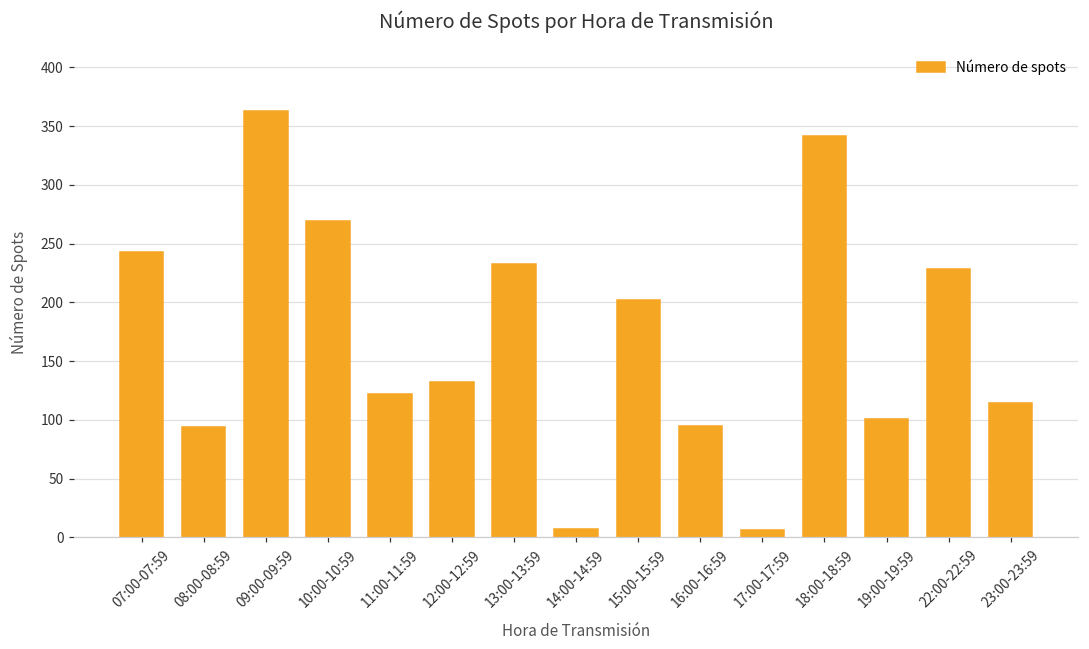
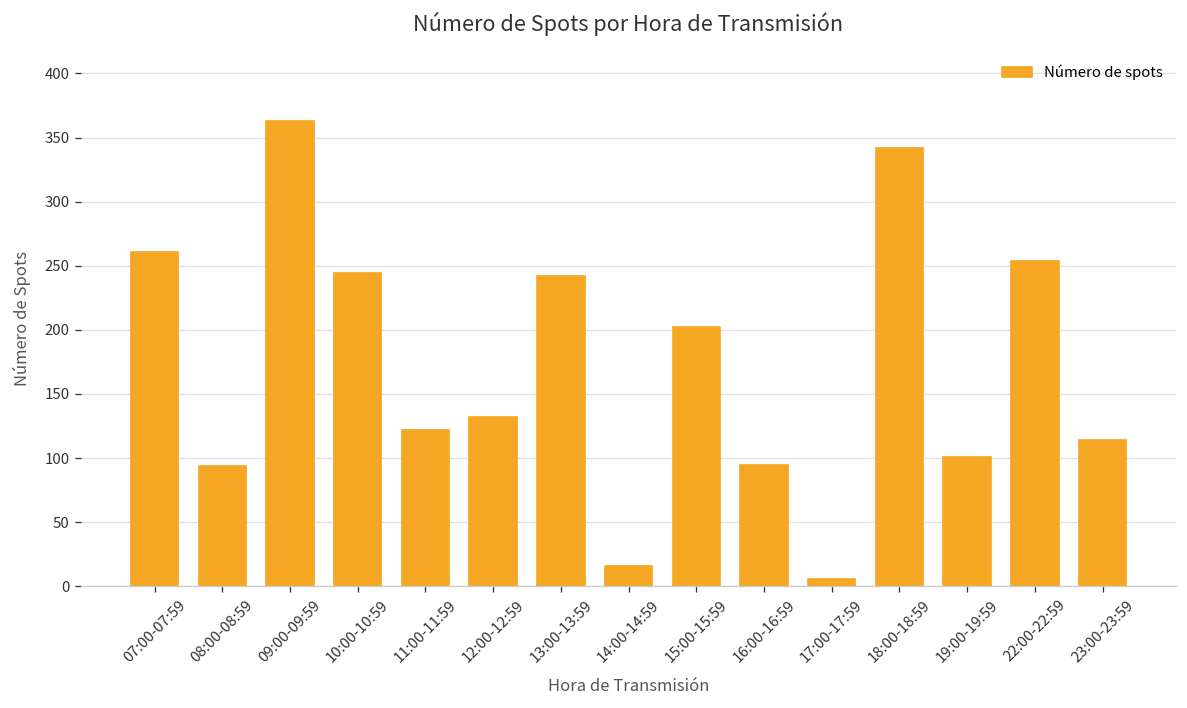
  {
-   "07:00-07:59": 243,
+   "07:00-07:59": 261,
    "08:00-08:59": 94,
    "09:00-09:59": 363,
-   "10:00-10:59": 269,
+   "10:00-10:59": 244,
    "11:00-11:59": 122,
    "12:00-12:59": 132,
-   "13:00-13:59": 233,
-   "14:00-14:59": 7,
+   "13:00-13:59": 242,
+   "14:00-14:59": 16,
    "15:00-15:59": 202,
    "16:00-16:59": 95,
    "17:00-17:59": 6,
    "18:00-18:59": 342,
    "19:00-19:59": 101,
-   "22:00-22:59": 228,
+   "22:00-22:59": 254,
    "23:00-23:59": 114
  }
